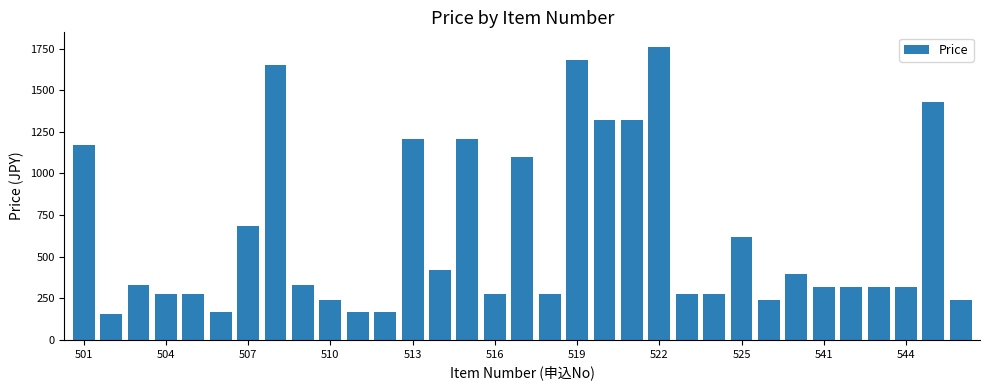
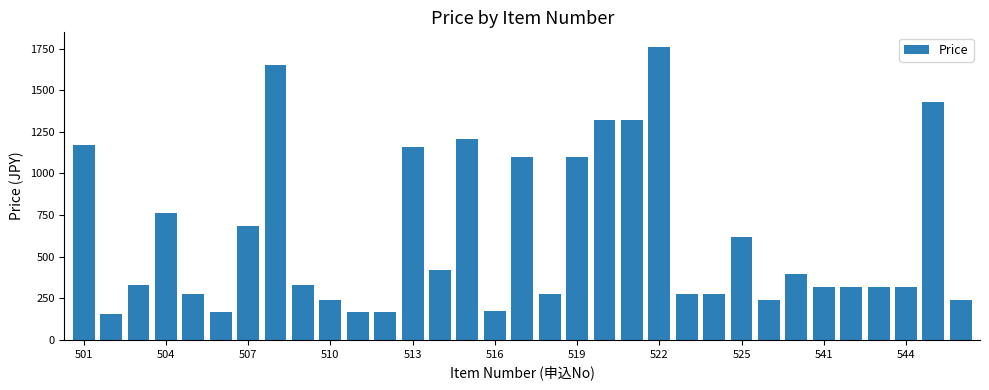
  {
    "501": 1170,
-   "504": 280,
+   "504": 760,
    "507": 680,
    "510": 240,
-   "513": 1210,
-   "516": 280,
-   "519": 1680,
+   "513": 1160,
+   "516": 180,
+   "519": 1100,
    "522": 1760,
    "525": 620,
    "541": 320,
    "544": 320
  }
